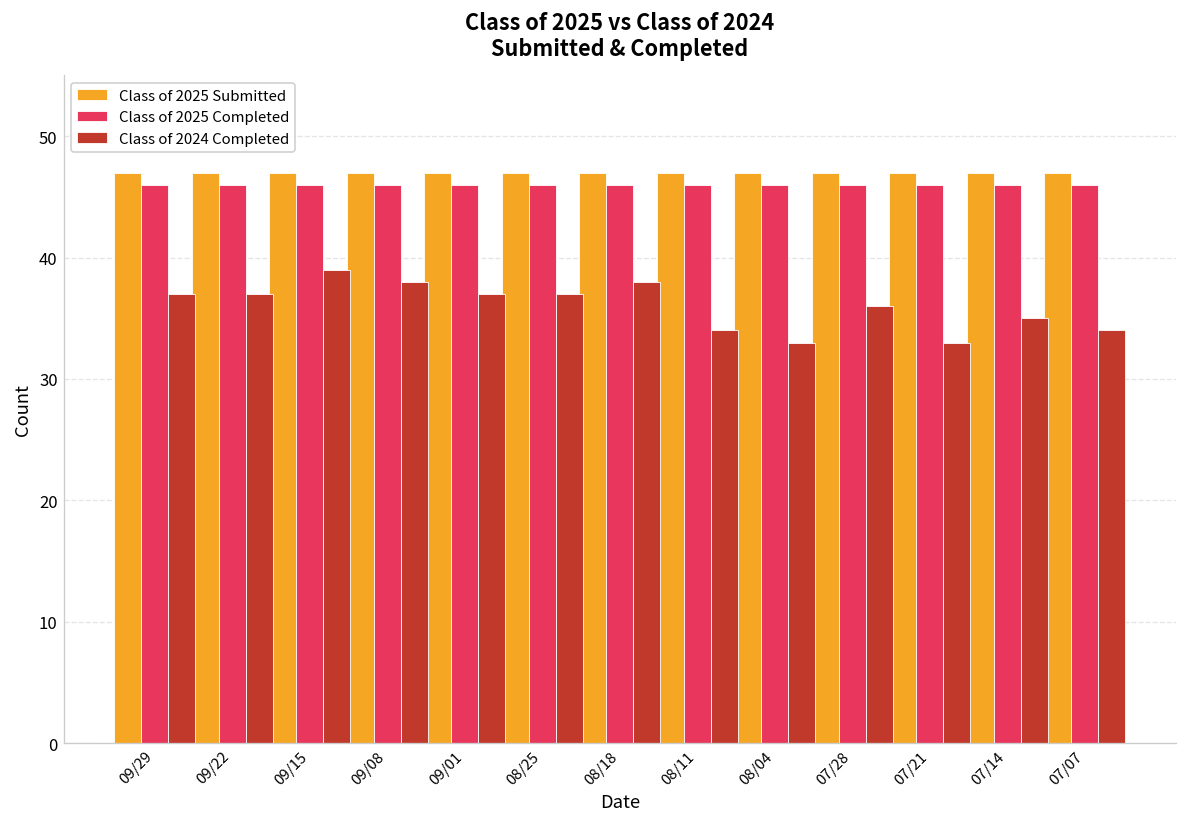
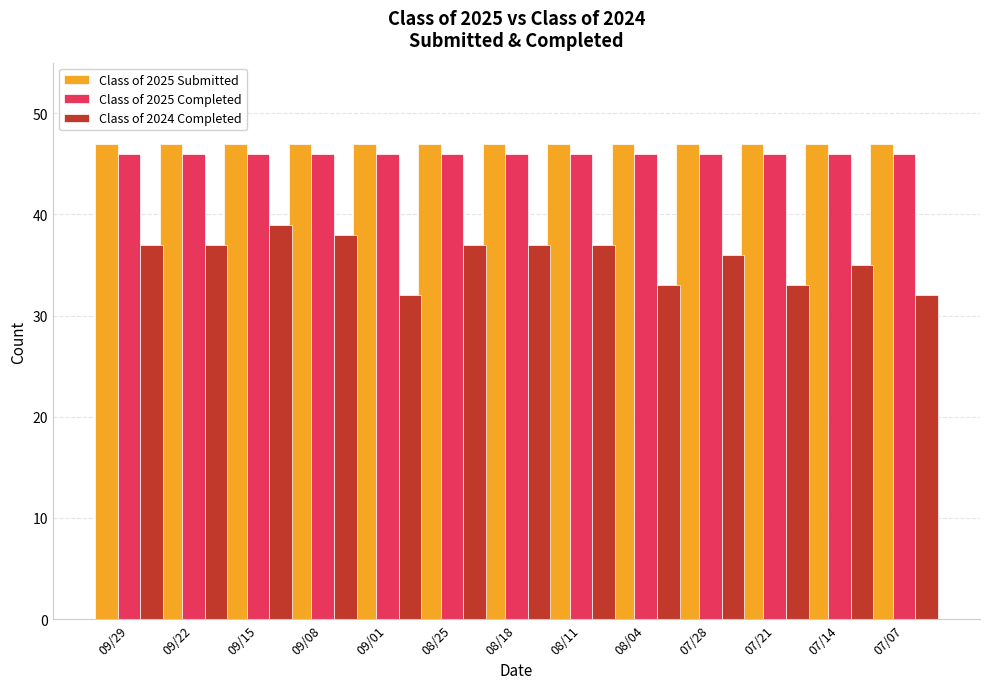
  {
    "Class of 2025 Submitted": {
      "09/29": 47,
      "09/22": 47,
      "09/15": 47,
      "09/08": 47,
      "09/01": 47,
      "08/25": 47,
      "08/18": 47,
      "08/11": 47,
      "08/04": 47,
      "07/28": 47,
      "07/21": 47,
      "07/14": 47,
      "07/07": 47
    },
    "Class of 2025 Completed": {
      "09/29": 46,
      "09/22": 46,
      "09/15": 46,
      "09/08": 46,
      "09/01": 46,
      "08/25": 46,
      "08/18": 46,
      "08/11": 46,
      "08/04": 46,
      "07/28": 46,
      "07/21": 46,
      "07/14": 46,
      "07/07": 46
    },
    "Class of 2024 Completed": {
      "09/29": 37,
      "09/22": 37,
      "09/15": 39,
      "09/08": 38,
-     "09/01": 37,
+     "09/01": 32,
      "08/25": 37,
-     "08/18": 38,
-     "08/11": 34,
+     "08/18": 37,
+     "08/11": 37,
      "08/04": 33,
      "07/28": 36,
      "07/21": 33,
      "07/14": 35,
-     "07/07": 34
+     "07/07": 32
    }
  }
